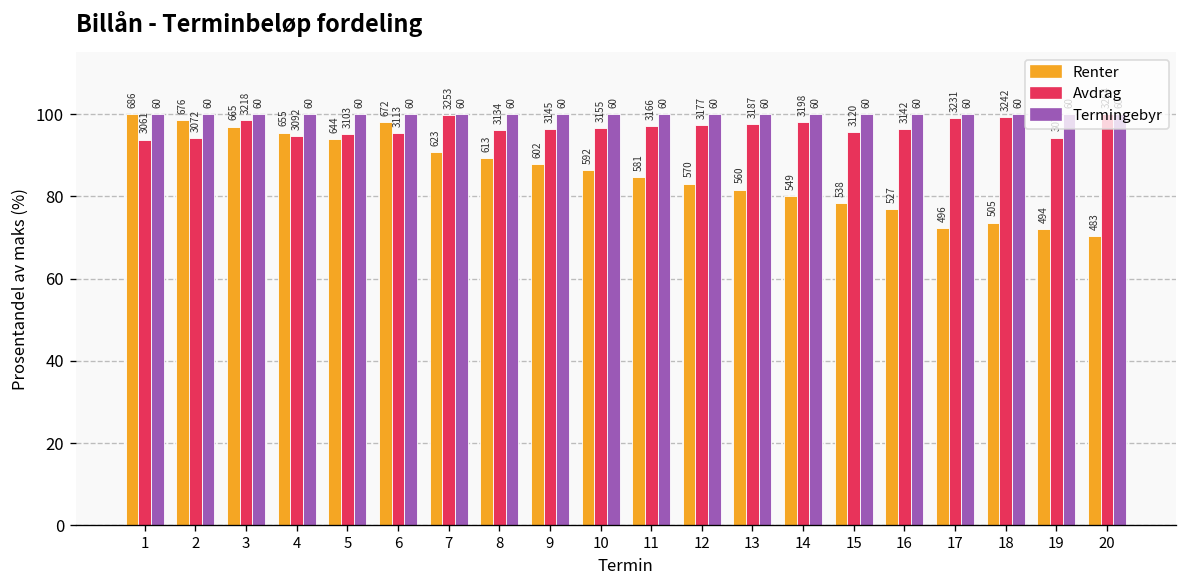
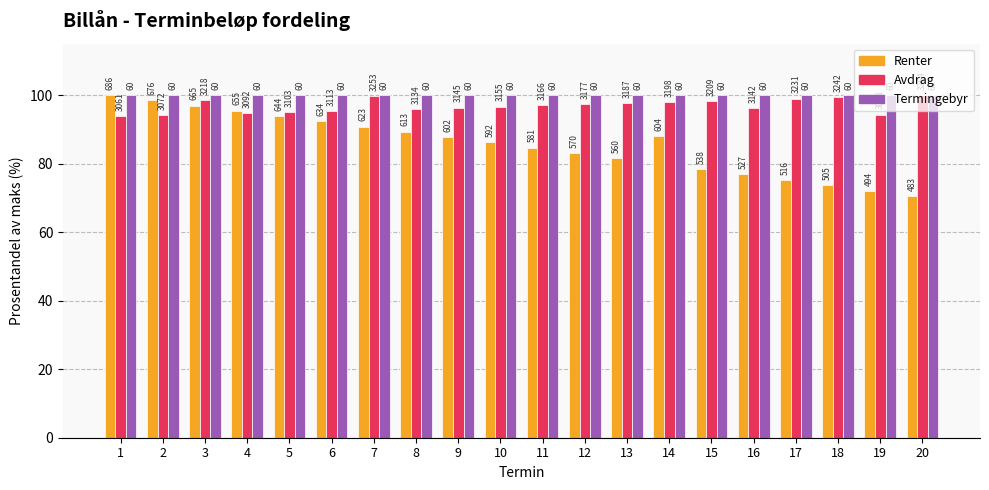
  {
    "Renter": {
-     "6": 672,
-     "14": 549,
-     "17": 496
+     "6": 634,
+     "14": 604,
+     "17": 516
    },
    "Avdrag": {
-     "15": 3120
+     "15": 3209
    }
  }
